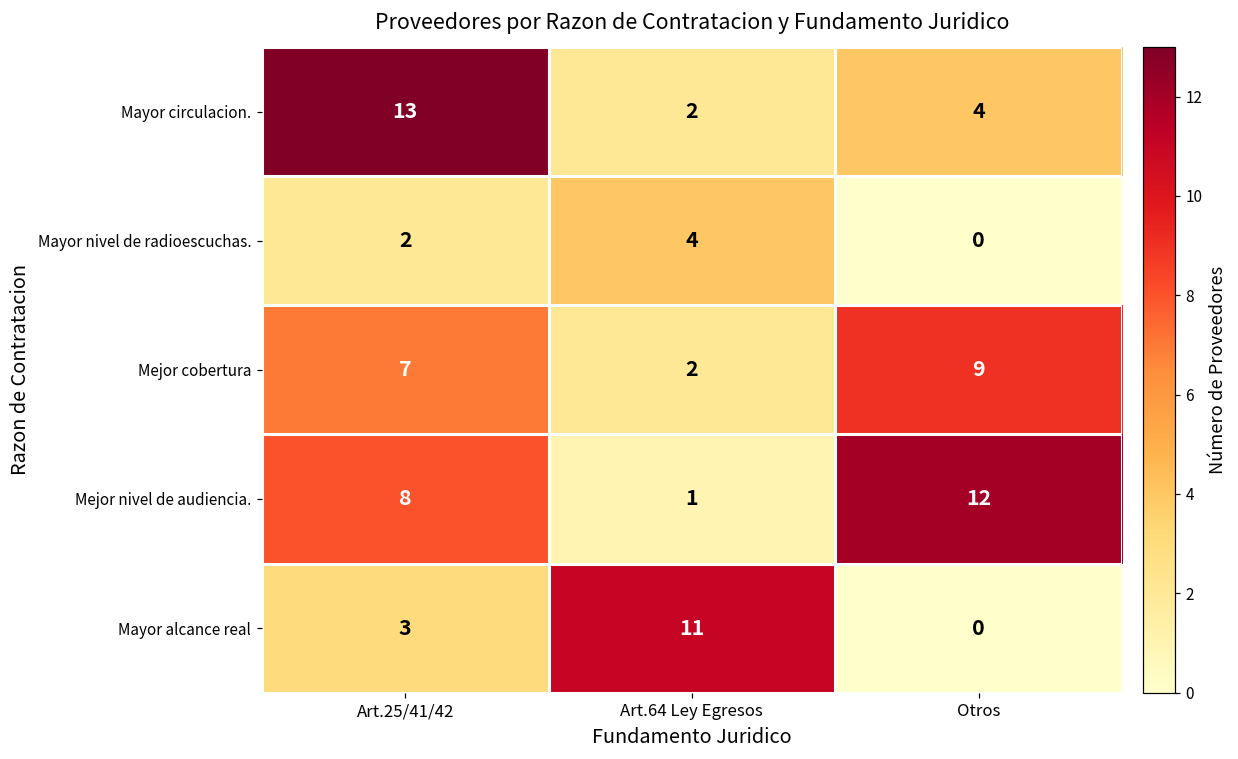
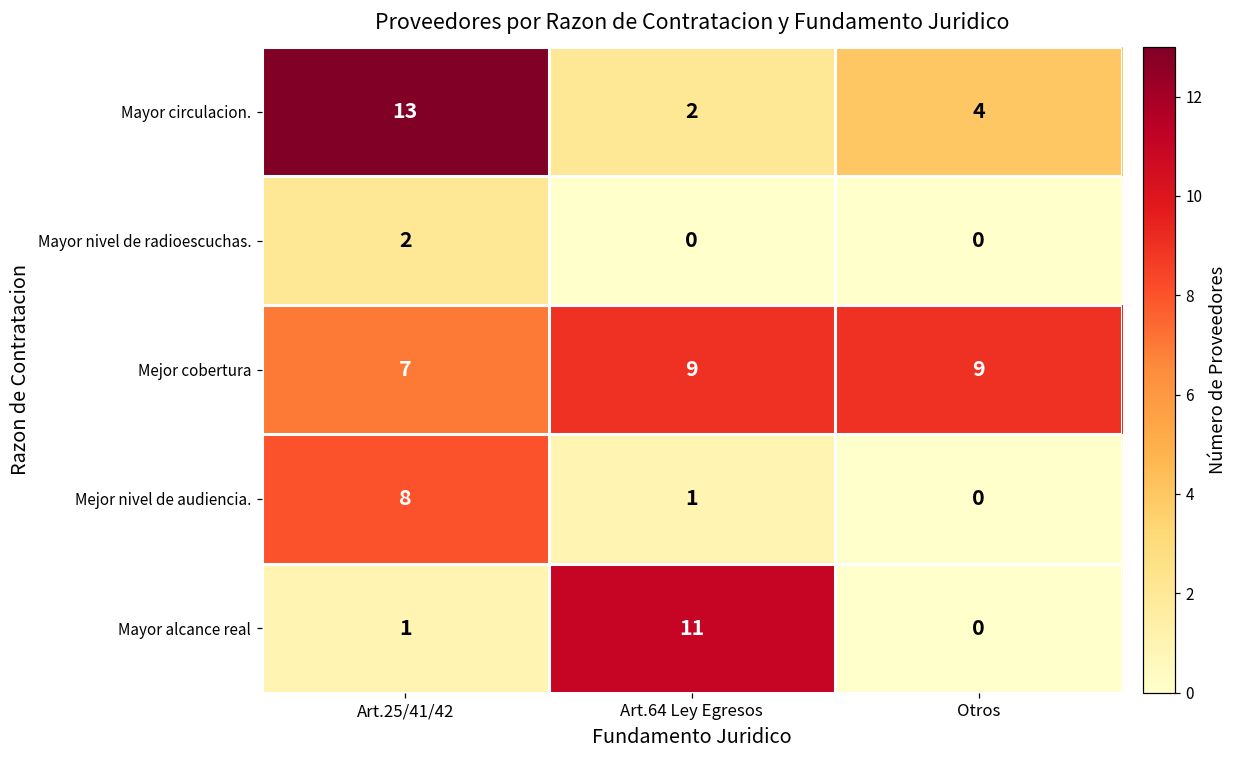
  {
    "Mayor circulacion.": {
      "Art.25/41/42": 13,
      "Art.64 Ley Egresos": 2,
      "Otros": 4
    },
    "Mayor nivel de radioescuchas.": {
      "Art.25/41/42": 2,
-     "Art.64 Ley Egresos": 4,
+     "Art.64 Ley Egresos": 0,
      "Otros": 0
    },
    "Mejor cobertura": {
      "Art.25/41/42": 7,
-     "Art.64 Ley Egresos": 2,
+     "Art.64 Ley Egresos": 9,
      "Otros": 9
    },
    "Mejor nivel de audiencia.": {
      "Art.25/41/42": 8,
      "Art.64 Ley Egresos": 1,
-     "Otros": 12
+     "Otros": 0
    },
    "Mayor alcance real": {
-     "Art.25/41/42": 3,
+     "Art.25/41/42": 1,
      "Art.64 Ley Egresos": 11,
      "Otros": 0
    }
  }
